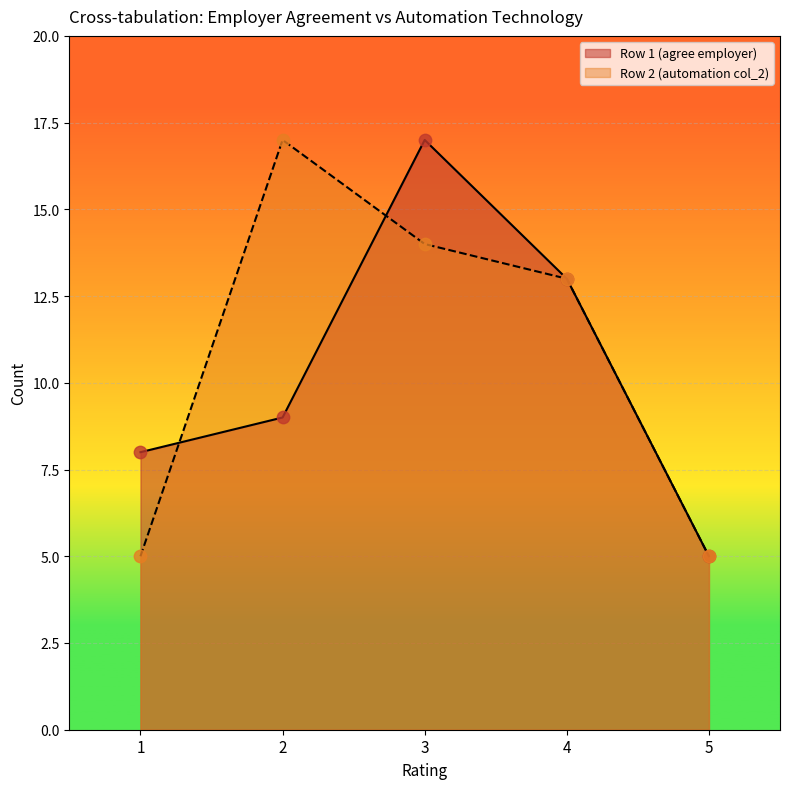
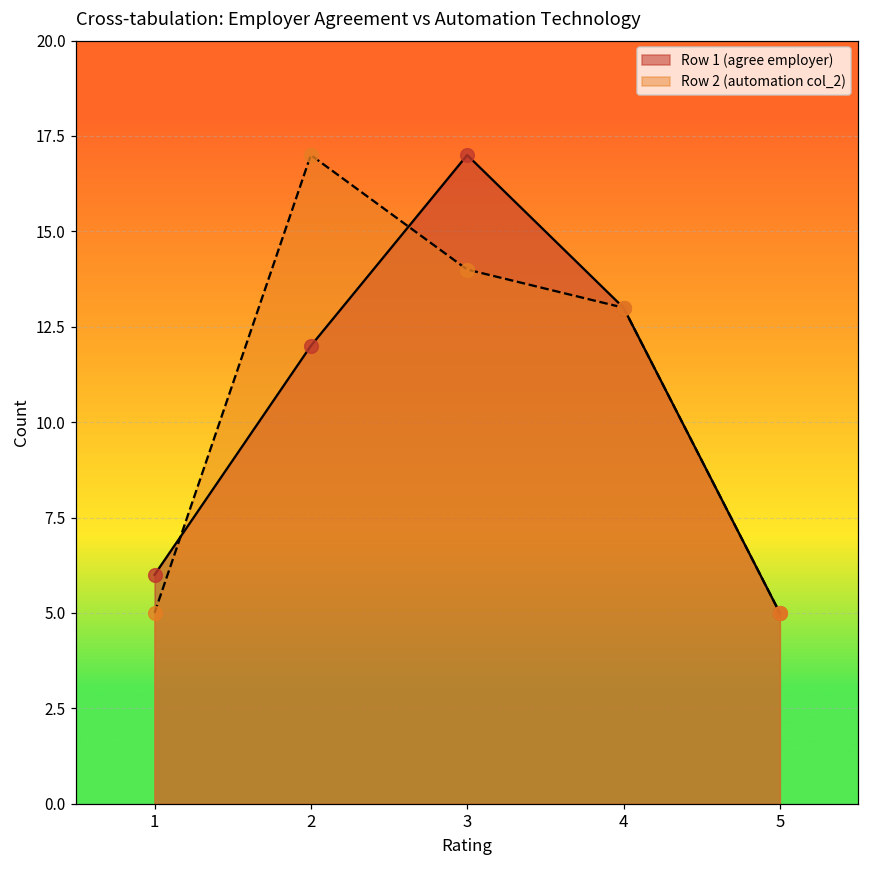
  {
    "Row 1 (agree employer)": {
-     "1": 8,
-     "2": 9,
+     "1": 6,
+     "2": 12,
      "3": 17
    },
    "Row 2 (automation col_2)": {
      "1": 5,
      "2": 17,
      "3": 14
    }
  }
